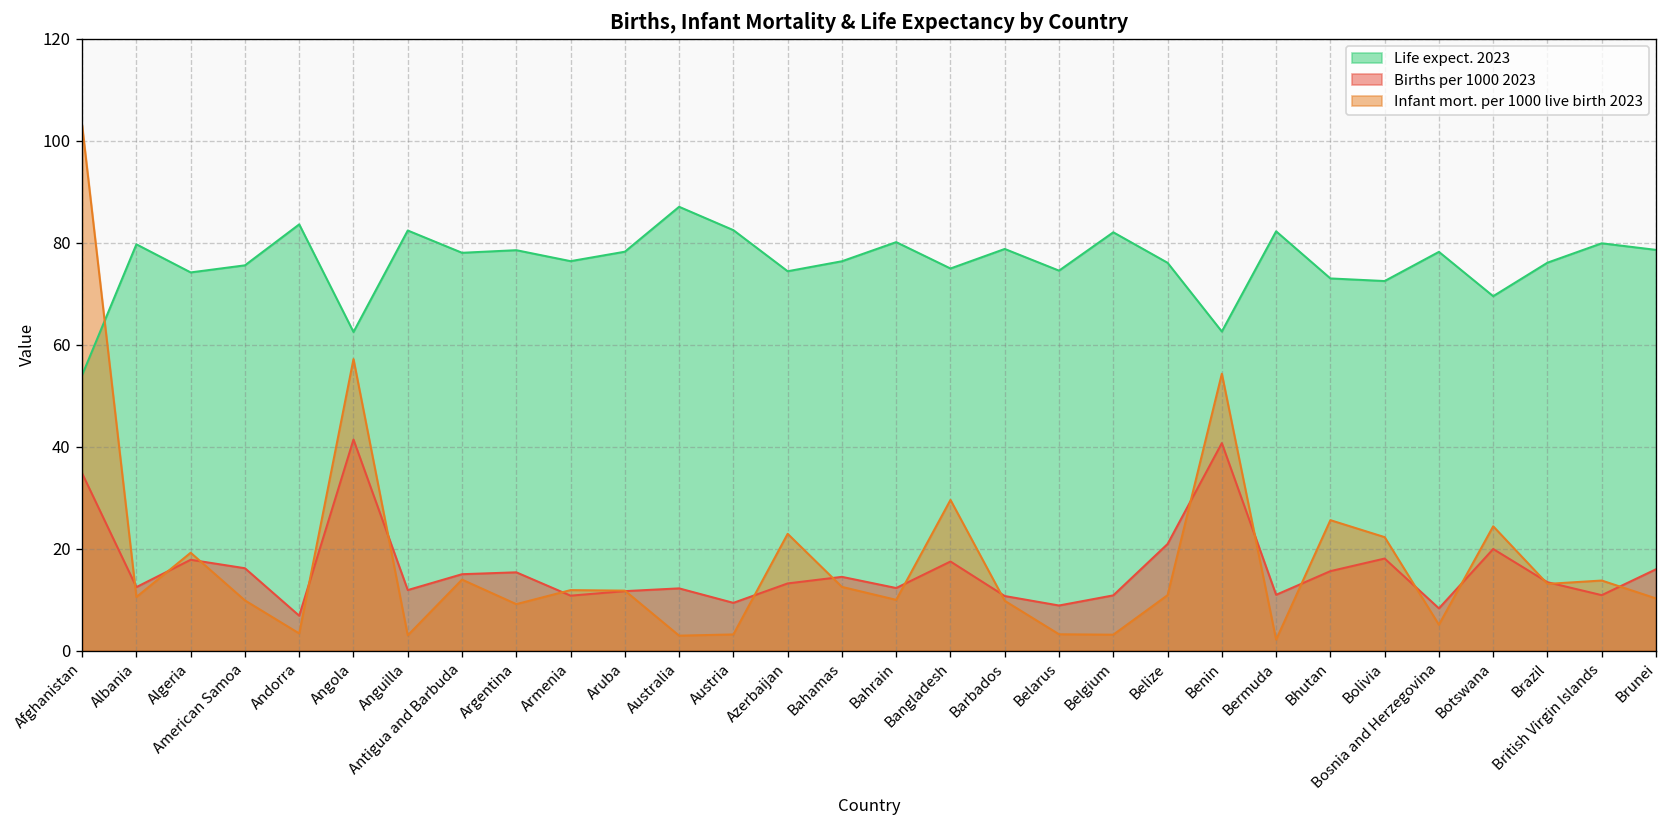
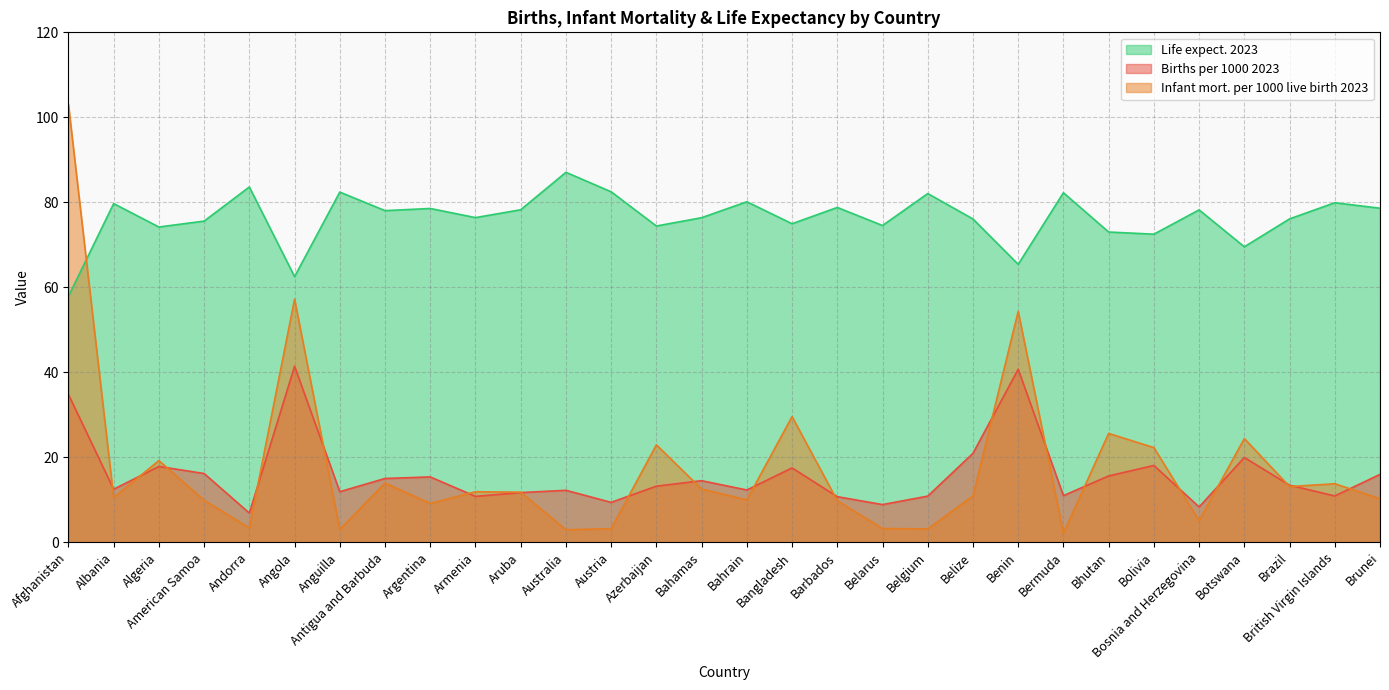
  {
    "Life expect. 2023": {
-     "Afghanistan": 54,
+     "Afghanistan": 58,
      "Albania": 80,
      "Algeria": 74,
      "American Samoa": 76,
      "Andorra": 84,
      "Angola": 63,
      "Anguilla": 82,
      "Antigua and Barbuda": 78,
      "Argentina": 79,
      "Armenia": 76,
      "Aruba": 78,
      "Australia": 87,
      "Austria": 82,
      "Azerbaijan": 74,
      "Bahamas": 76,
      "Bahrain": 80,
      "Bangladesh": 75,
      "Barbados": 79,
      "Belarus": 75,
      "Belgium": 82,
      "Belize": 76,
-     "Benin": 63,
+     "Benin": 65,
      "Bermuda": 82,
      "Bhutan": 73,
      "Bolivia": 73,
      "Bosnia and Herzegovina": 78,
      "Botswana": 70,
      "Brazil": 76,
      "British Virgin Islands": 80,
      "Brunei": 79
    }
  }
